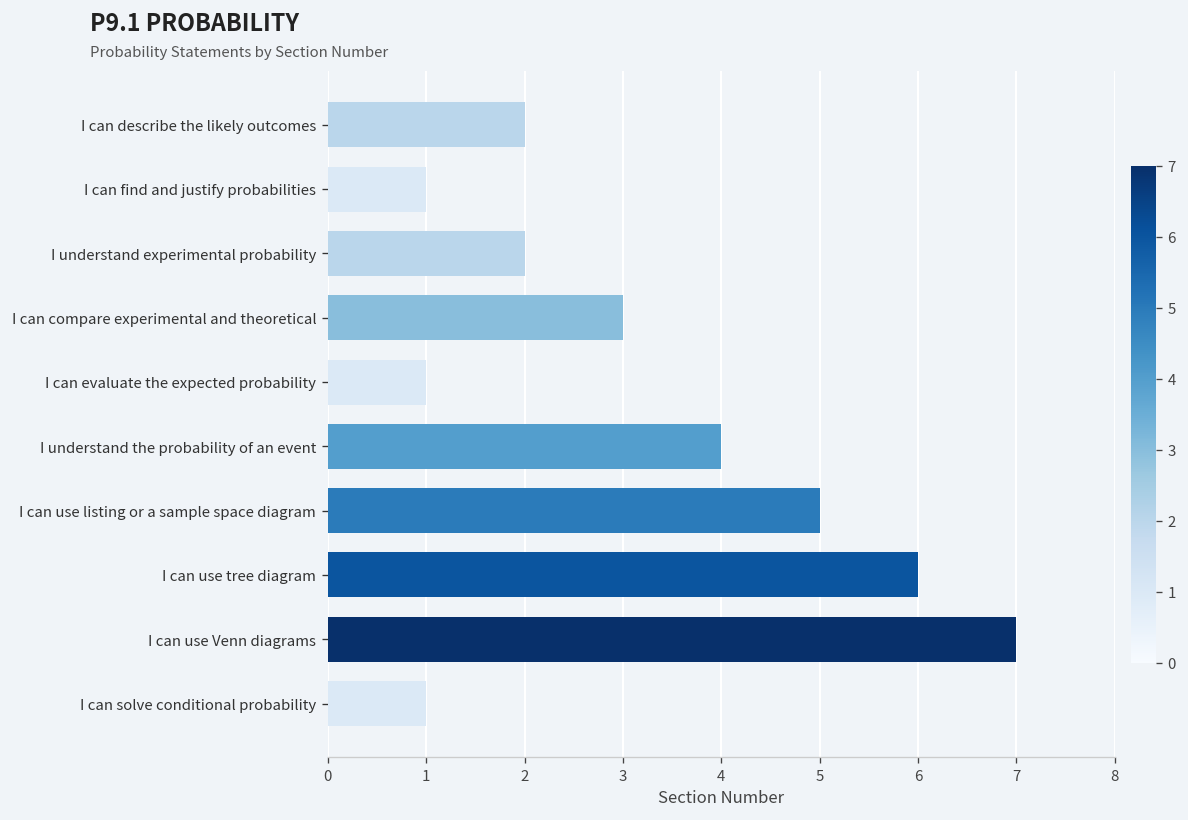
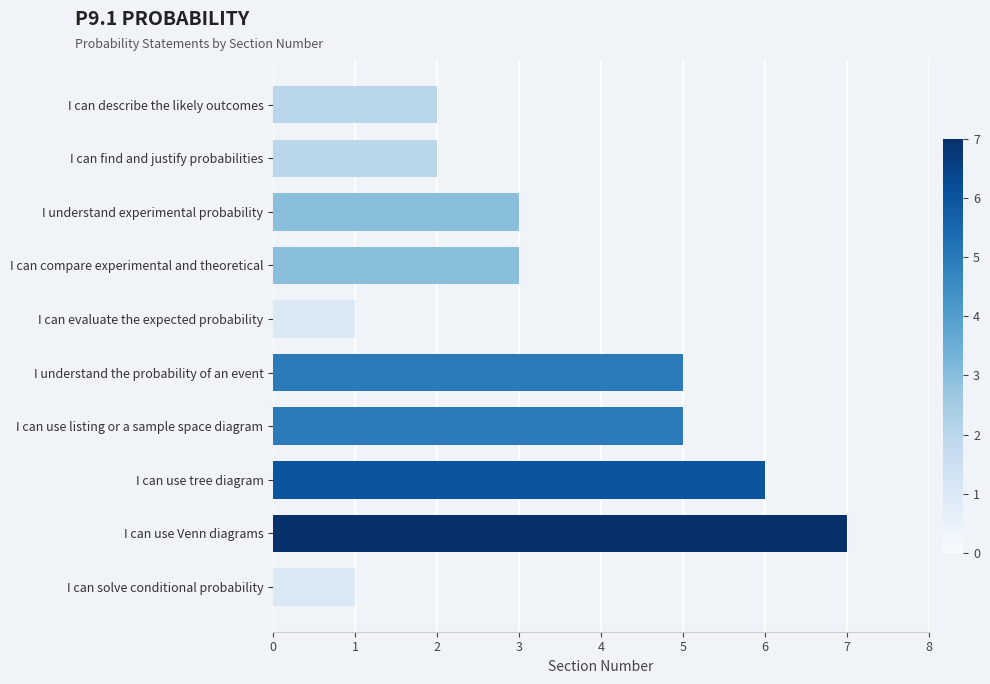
  {
    "I can describe the likely outcomes": 2,
-   "I can find and justify probabilities": 1,
-   "I understand experimental probability": 2,
+   "I can find and justify probabilities": 2,
+   "I understand experimental probability": 3,
    "I can compare experimental and theoretical": 3,
    "I can evaluate the expected probability": 1,
-   "I understand the probability of an event": 4,
+   "I understand the probability of an event": 5,
    "I can use listing or a sample space diagram": 5,
    "I can use tree diagram": 6,
    "I can use Venn diagrams": 7,
    "I can solve conditional probability": 1
  }
